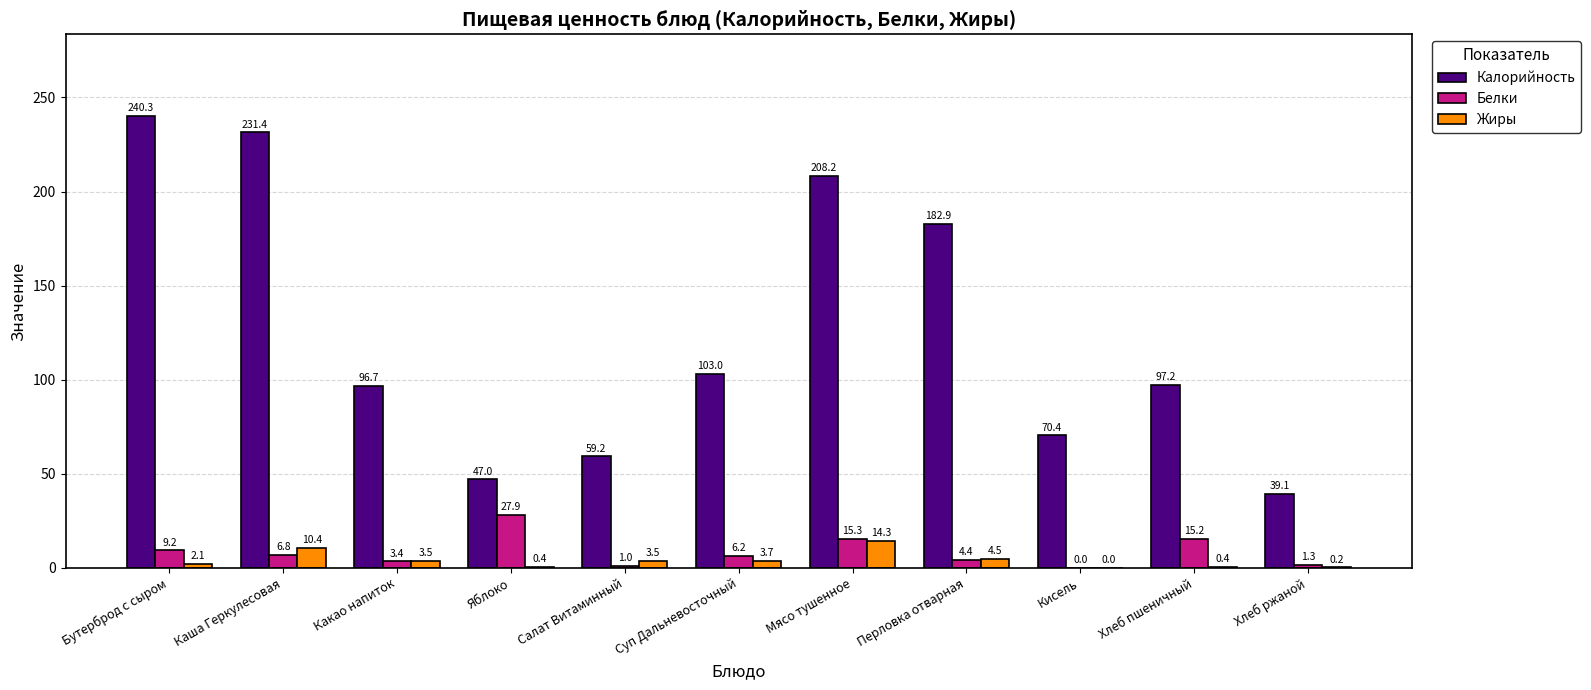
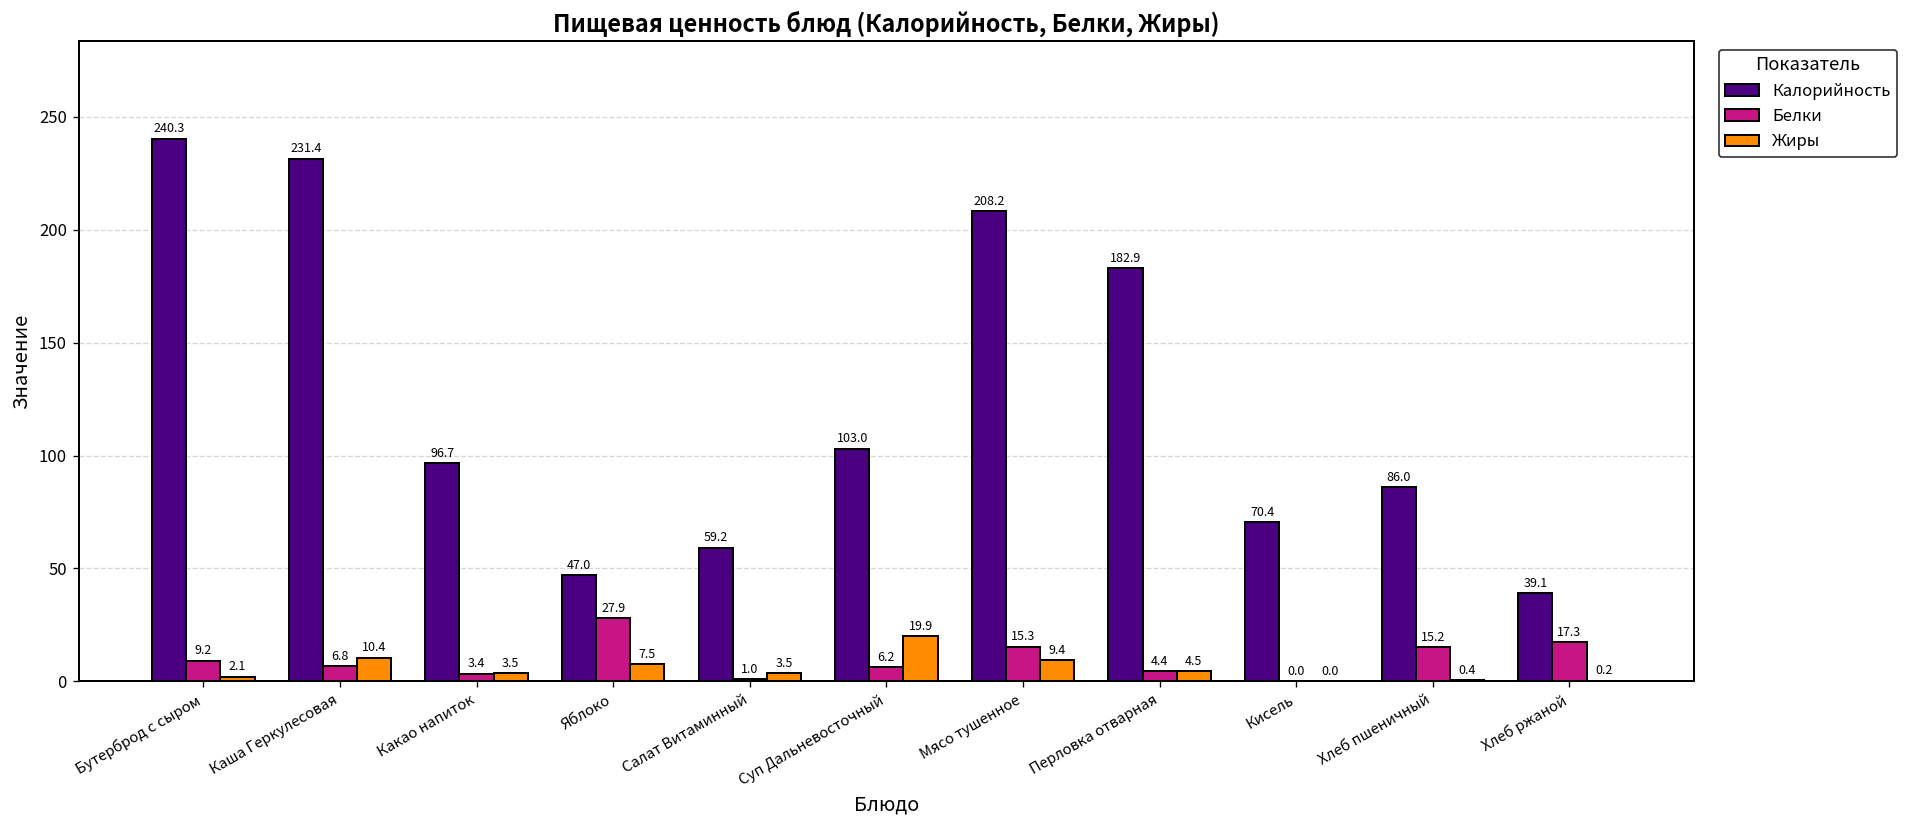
  {
    "Калорийность": {
      "Бутерброд с сыром": 240.3,
      "Каша Геркулесовая": 231.4,
      "Какао напиток": 96.7,
      "Яблоко": 47.0,
      "Салат Витаминный": 59.2,
      "Суп Дальневосточный": 103.0,
      "Мясо тушенное": 208.2,
      "Перловка отварная": 182.9,
      "Кисель": 70.4,
-     "Хлеб пшеничный": 97.2,
+     "Хлеб пшеничный": 86.0,
      "Хлеб ржаной": 39.1
    },
    "Белки": {
      "Бутерброд с сыром": 9.2,
      "Каша Геркулесовая": 6.8,
      "Какао напиток": 3.4,
      "Яблоко": 27.9,
      "Салат Витаминный": 1.0,
      "Суп Дальневосточный": 6.2,
      "Мясо тушенное": 15.3,
      "Перловка отварная": 4.4,
      "Кисель": 0.0,
      "Хлеб пшеничный": 15.2,
-     "Хлеб ржаной": 1.3
+     "Хлеб ржаной": 17.3
    },
    "Жиры": {
      "Бутерброд с сыром": 2.1,
      "Каша Геркулесовая": 10.4,
      "Какао напиток": 3.5,
-     "Яблоко": 0.4,
+     "Яблоко": 7.5,
      "Салат Витаминный": 3.5,
-     "Суп Дальневосточный": 3.7,
-     "Мясо тушенное": 14.3,
+     "Суп Дальневосточный": 19.9,
+     "Мясо тушенное": 9.4,
      "Перловка отварная": 4.5,
      "Кисель": 0.0,
      "Хлеб пшеничный": 0.4,
      "Хлеб ржаной": 0.2
    }
  }
